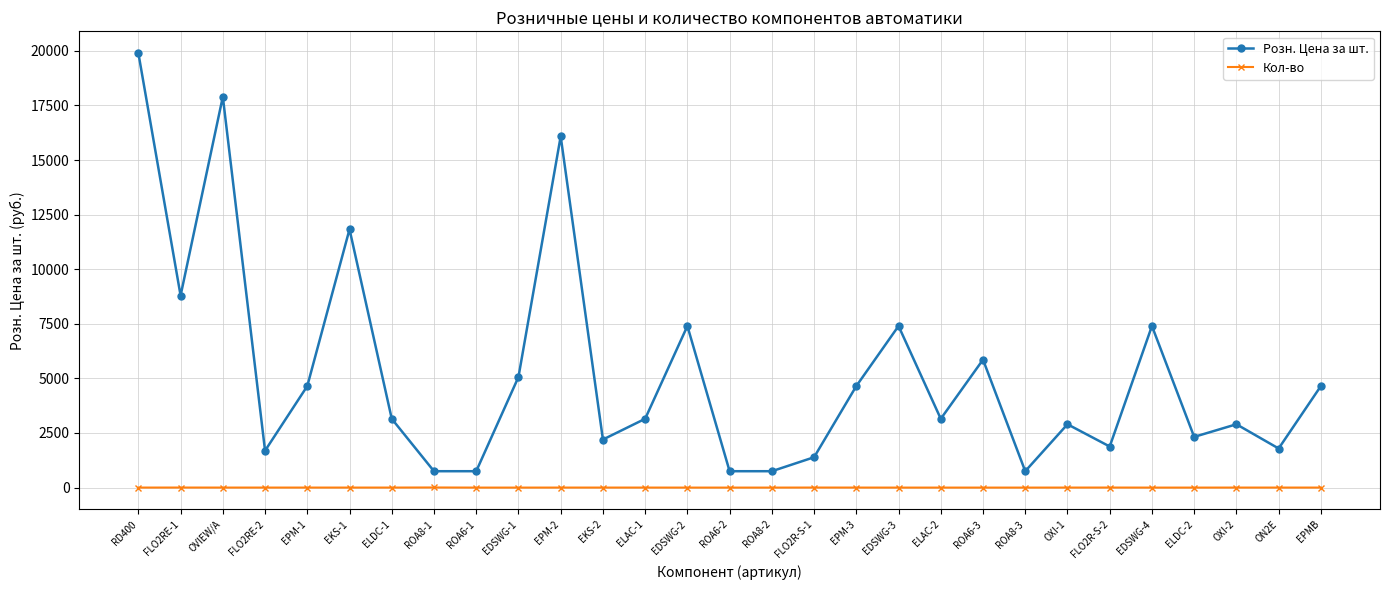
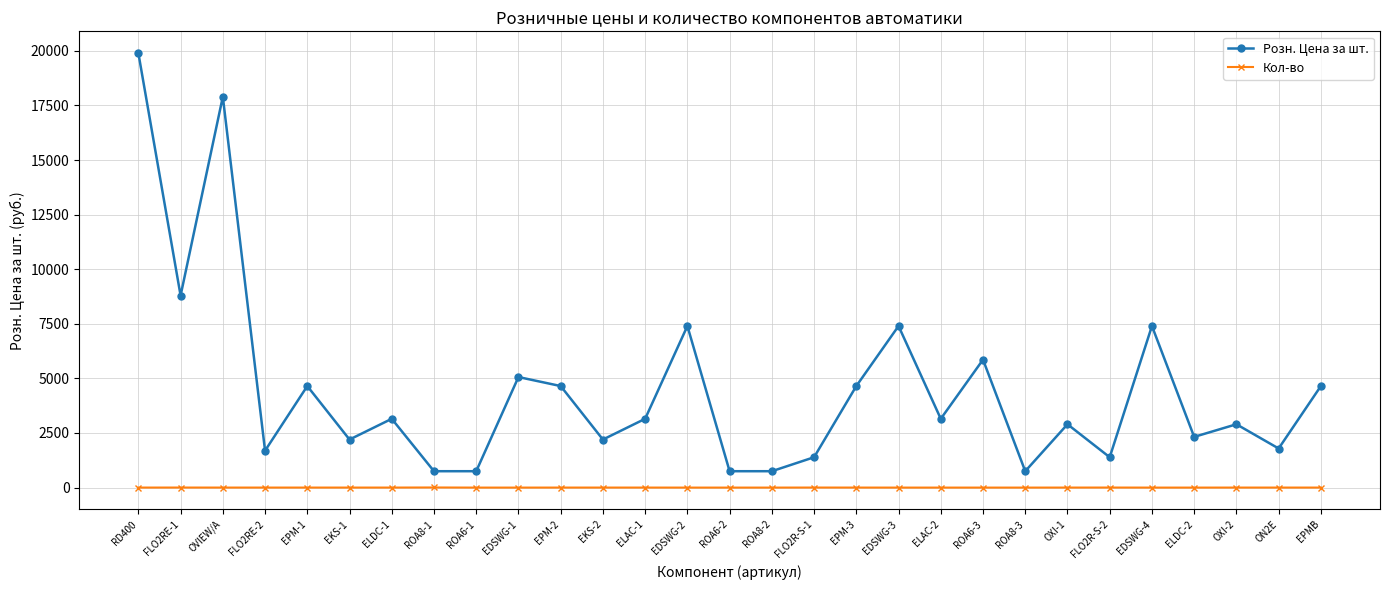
  {
    "Розн. Цена за шт.": {
      "RD400": 19900,
      "FLO2RE-1": 8800,
      "OVIEW/A": 17900,
      "FLO2RE-2": 1700,
      "EPM-1": 4700,
-     "EKS-1": 11800,
+     "EKS-1": 2200,
      "ELDC-1": 3200,
      "ROA8-1": 800,
      "ROA6-1": 800,
      "EDSWG-1": 5100,
-     "EPM-2": 16100,
+     "EPM-2": 4700,
      "EKS-2": 2200,
      "ELAC-1": 3200,
      "EDSWG-2": 7400,
      "ROA6-2": 800,
      "ROA8-2": 800,
      "FLO2R-S-1": 1400,
      "EPM-3": 4700,
      "EDSWG-3": 7400,
      "ELAC-2": 3200,
      "ROA6-3": 5900,
      "ROA8-3": 800,
      "OXI-1": 2900,
-     "FLO2R-S-2": 1900,
+     "FLO2R-S-2": 1400,
      "EDSWG-4": 7400,
      "ELDC-2": 2300,
      "OXI-2": 2900,
      "ON2E": 1800,
      "EPMB": 4700
    },
    "Кол-во": {
      "RD400": 0,
      "FLO2RE-1": 0,
      "OVIEW/A": 0,
      "FLO2RE-2": 0,
      "EPM-1": 0,
      "EKS-1": 0,
      "ELDC-1": 0,
      "ROA8-1": 0,
      "ROA6-1": 0,
      "EDSWG-1": 0,
      "EPM-2": 0,
      "EKS-2": 0,
      "ELAC-1": 0,
      "EDSWG-2": 0,
      "ROA6-2": 0,
      "ROA8-2": 0,
      "FLO2R-S-1": 0,
      "EPM-3": 0,
      "EDSWG-3": 0,
      "ELAC-2": 0,
      "ROA6-3": 0,
      "ROA8-3": 0,
      "OXI-1": 0,
      "FLO2R-S-2": 0,
      "EDSWG-4": 0,
      "ELDC-2": 0,
      "OXI-2": 0,
      "ON2E": 0,
      "EPMB": 0
    }
  }
